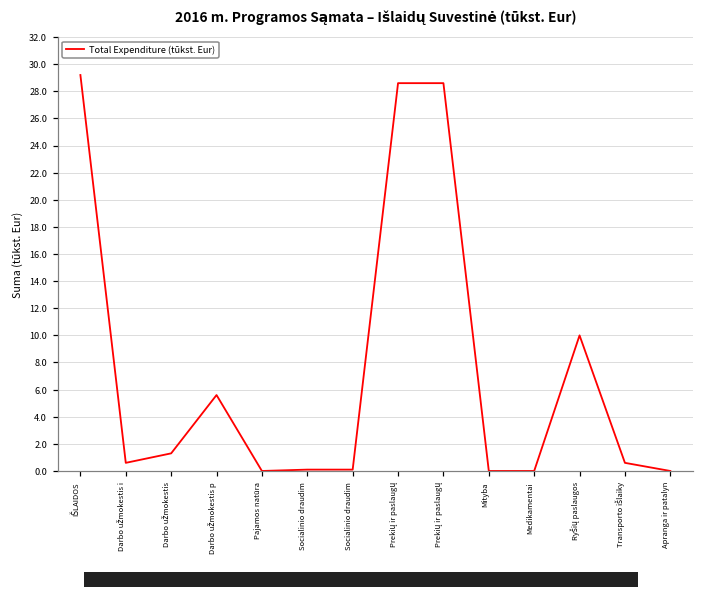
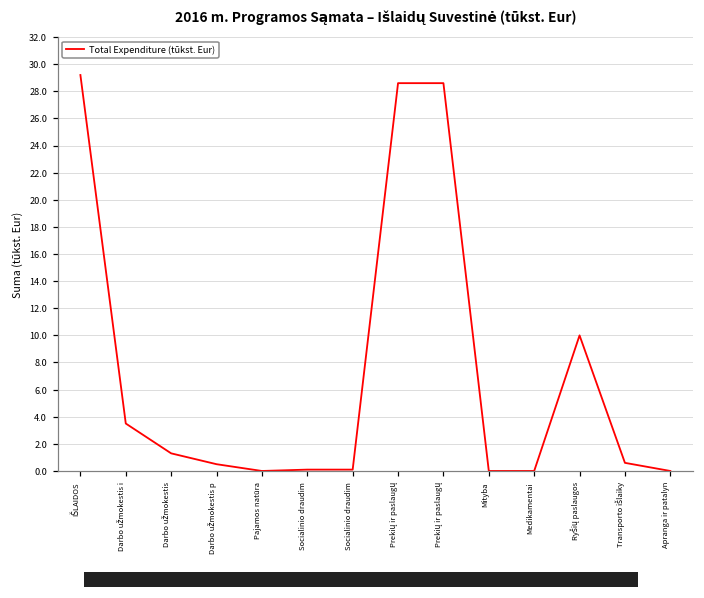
  {
    "IŠLAIDOS": 29.2,
-   "Darbo užmokestis i": 0.6,
+   "Darbo užmokestis i": 3.5,
    "Darbo užmokestis": 1.3,
-   "Darbo užmokestis p": 5.6,
+   "Darbo užmokestis p": 0.5,
    "Pajamos natūra": 0.0,
    "Mityba": 0.0,
    "Medikamentai": 0.0,
    "Ryšių paslaugos": 10.0,
    "Transporto išlaiky": 0.6,
    "Apranga ir patalyn": 0.0
  }
